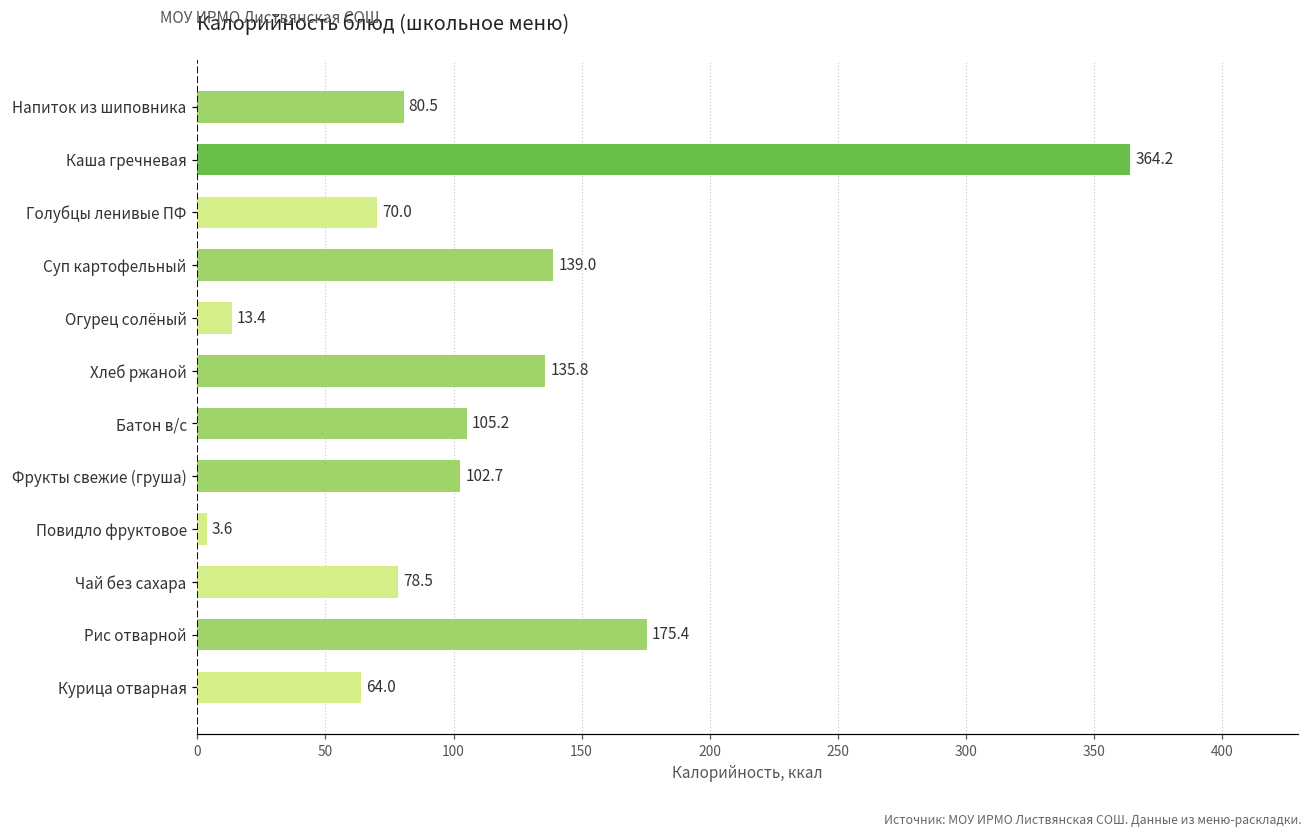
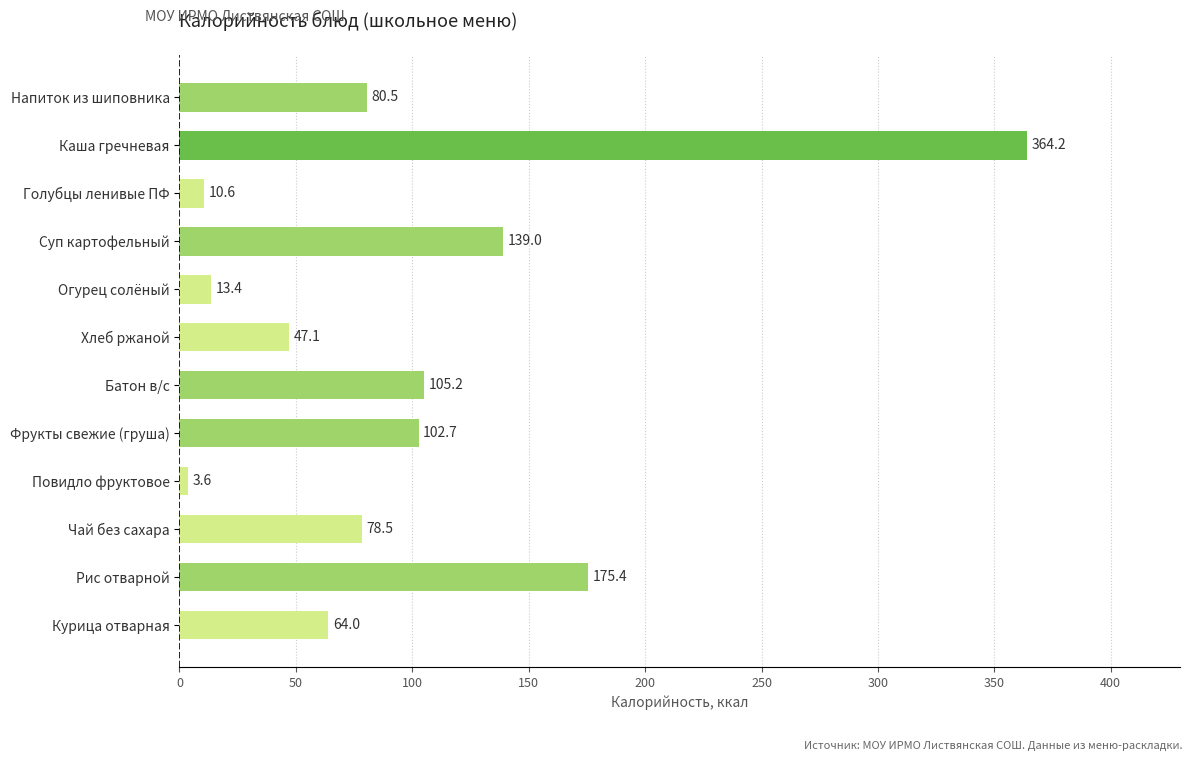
  {
    "Напиток из шиповника": 80.5,
    "Каша гречневая": 364.2,
-   "Голубцы ленивые ПФ": 70.0,
+   "Голубцы ленивые ПФ": 10.6,
    "Суп картофельный": 139.0,
    "Огурец солёный": 13.4,
-   "Хлеб ржаной": 135.8,
+   "Хлеб ржаной": 47.1,
    "Батон в/с": 105.2,
    "Фрукты свежие (груша)": 102.7,
    "Повидло фруктовое": 3.6,
    "Чай без сахара": 78.5,
    "Рис отварной": 175.4,
    "Курица отварная": 64.0
  }
